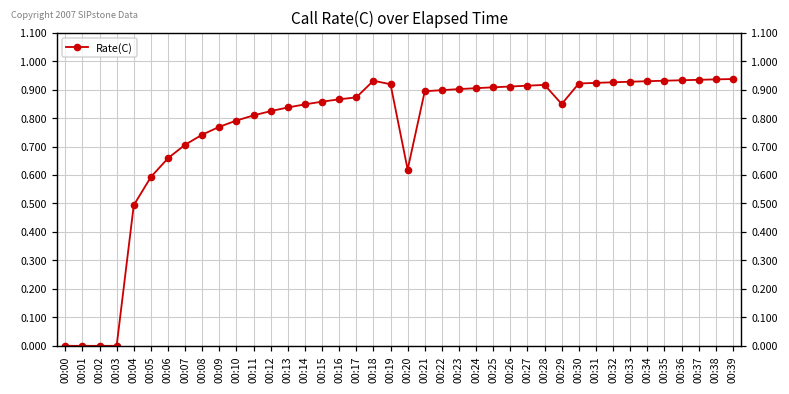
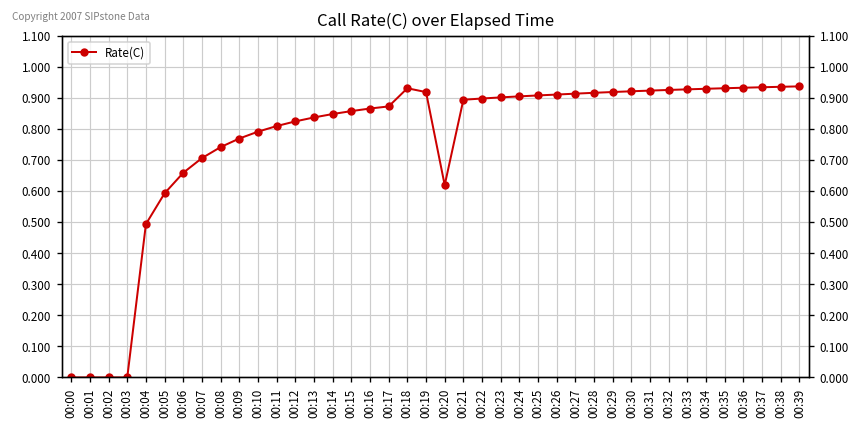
  {
    "00:00": 0.00,
    "00:01": 0.00,
    "00:02": 0.00,
    "00:03": 0.00,
    "00:04": 0.49,
    "00:05": 0.59,
    "00:06": 0.66,
    "00:07": 0.71,
    "00:08": 0.74,
    "00:09": 0.77,
    "00:10": 0.79,
    "00:11": 0.81,
    "00:12": 0.82,
    "00:13": 0.84,
    "00:14": 0.85,
    "00:15": 0.86,
    "00:16": 0.87,
    "00:17": 0.87,
    "00:18": 0.93,
    "00:19": 0.92,
    "00:20": 0.62,
    "00:21": 0.89,
    "00:22": 0.90,
    "00:23": 0.90,
    "00:24": 0.90,
    "00:25": 0.91,
    "00:26": 0.91,
    "00:27": 0.91,
    "00:28": 0.92,
-   "00:29": 0.85,
+   "00:29": 0.92,
    "00:30": 0.92,
    "00:31": 0.92,
    "00:32": 0.93,
    "00:33": 0.93,
    "00:34": 0.93,
    "00:35": 0.93,
    "00:36": 0.93,
    "00:37": 0.93,
    "00:38": 0.94,
    "00:39": 0.94
  }
